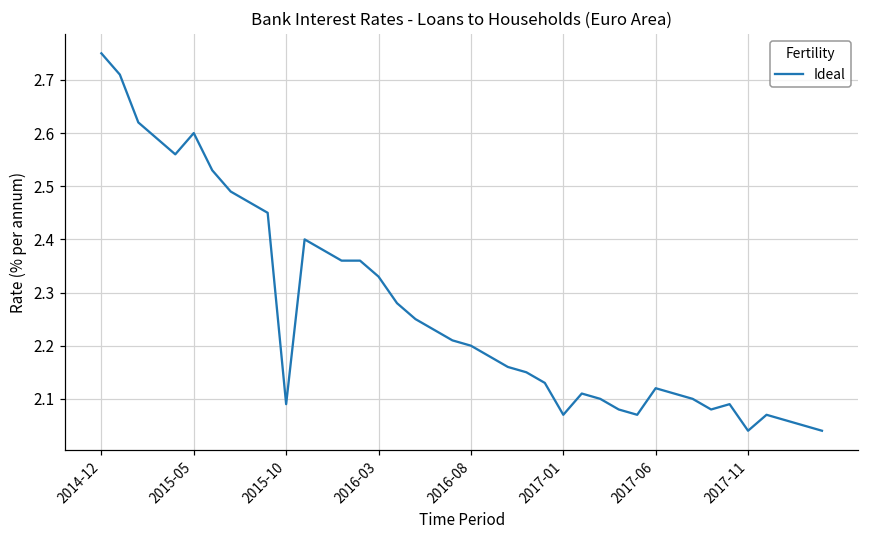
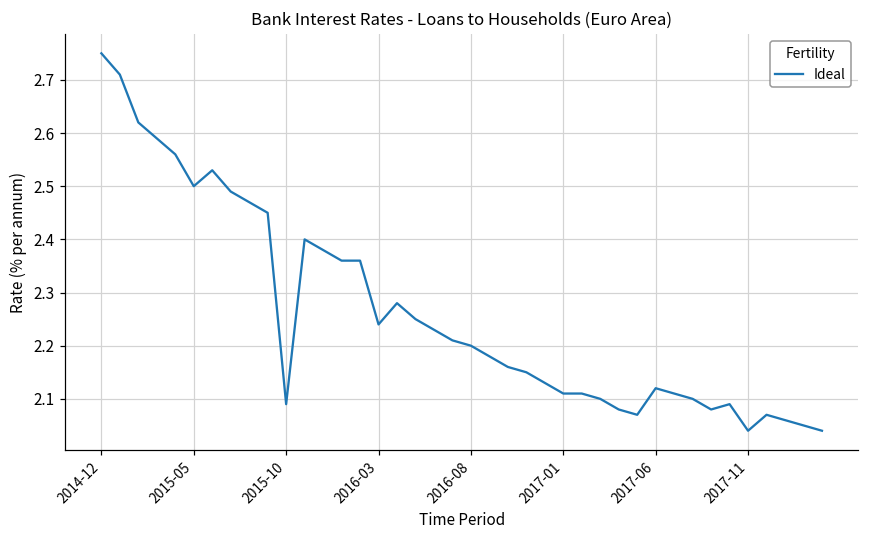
  {
    "2014-12": 2.75,
-   "2015-05": 2.6,
+   "2015-05": 2.5,
    "2015-10": 2.09,
-   "2016-03": 2.33,
+   "2016-03": 2.24,
    "2016-08": 2.20,
-   "2017-01": 2.07,
+   "2017-01": 2.11,
    "2017-06": 2.12,
    "2017-11": 2.04
  }
